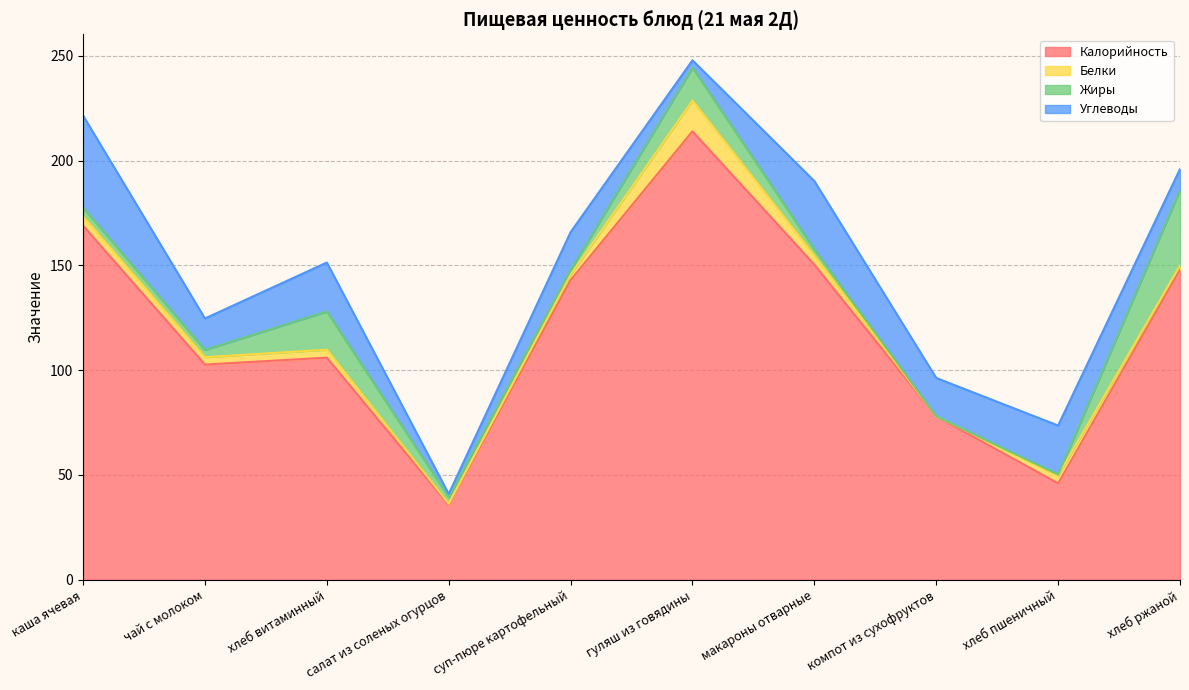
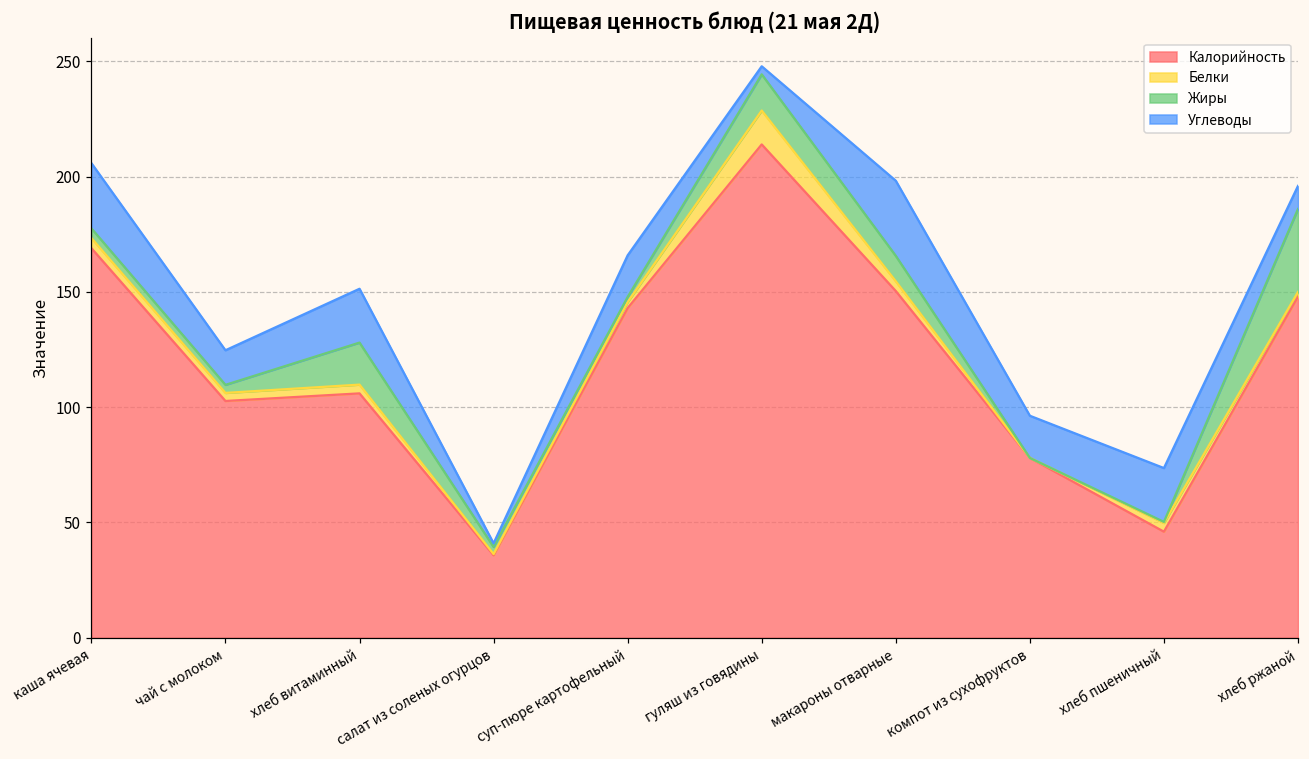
  {
    "Калорийность": {
      "каша ячевая": 169,
      "чай с молоком": 103,
      "хлеб витаминный": 106,
      "суп-пюре картофельный": 143,
      "гуляш из говядины": 214,
      "макароны отварные": 150,
      "хлеб пшеничный": 46,
      "хлеб ржаной": 148
    },
    "Белки": {
      "каша ячевая": 4,
      "чай с молоком": 4,
      "хлеб витаминный": 4,
      "суп-пюре картофельный": 3,
      "гуляш из говядины": 15,
      "макароны отварные": 4,
      "хлеб ржаной": 2
    },
    "Жиры": {
      "каша ячевая": 4,
      "чай с молоком": 4,
      "хлеб витаминный": 18,
      "салат из соленых огурцов": 3,
      "суп-пюре картофельный": 2,
      "гуляш из говядины": 16,
-     "макароны отварные": 3,
+     "макароны отварные": 11,
      "хлеб ржаной": 36
    },
    "Углеводы": {
-     "каша ячевая": 44,
+     "каша ячевая": 28,
      "чай с молоком": 15,
      "хлеб витаминный": 23,
      "салат из соленых огурцов": 2,
      "суп-пюре картофельный": 18,
      "гуляш из говядины": 4,
      "макароны отварные": 33,
      "компот из сухофруктов": 18,
      "хлеб пшеничный": 23,
      "хлеб ржаной": 10
    }
  }
